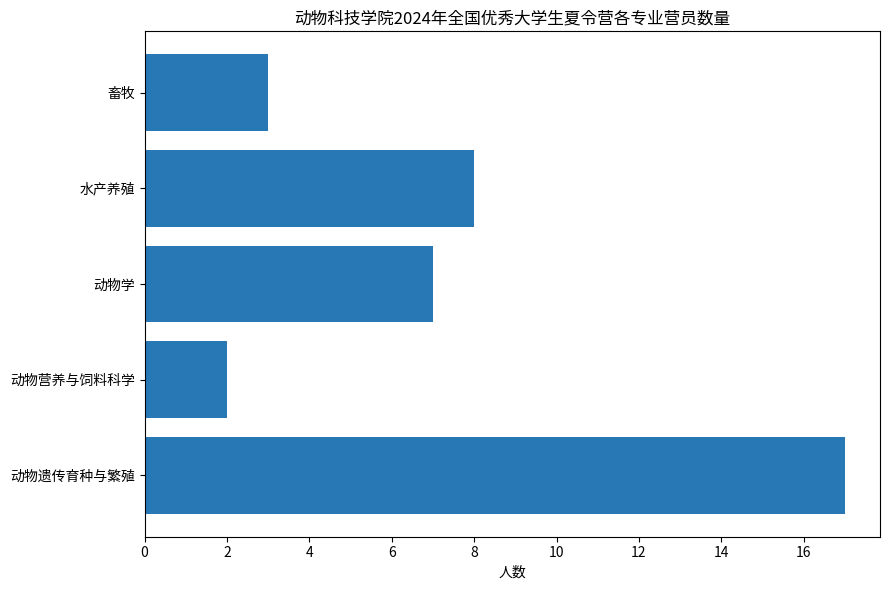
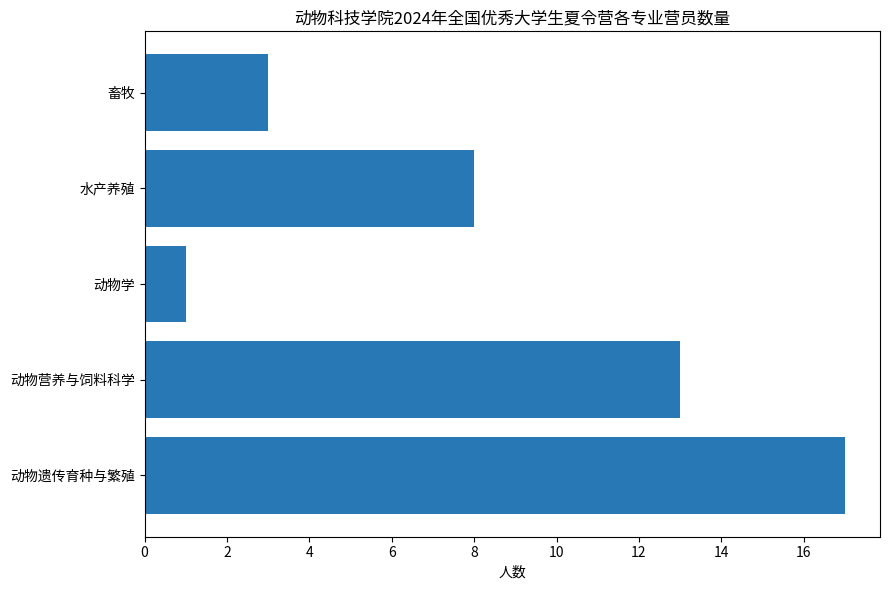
  {
    "畜牧": 3,
    "水产养殖": 8,
-   "动物学": 7,
-   "动物营养与饲料科学": 2,
+   "动物学": 1,
+   "动物营养与饲料科学": 13,
    "动物遗传育种与繁殖": 17
  }
